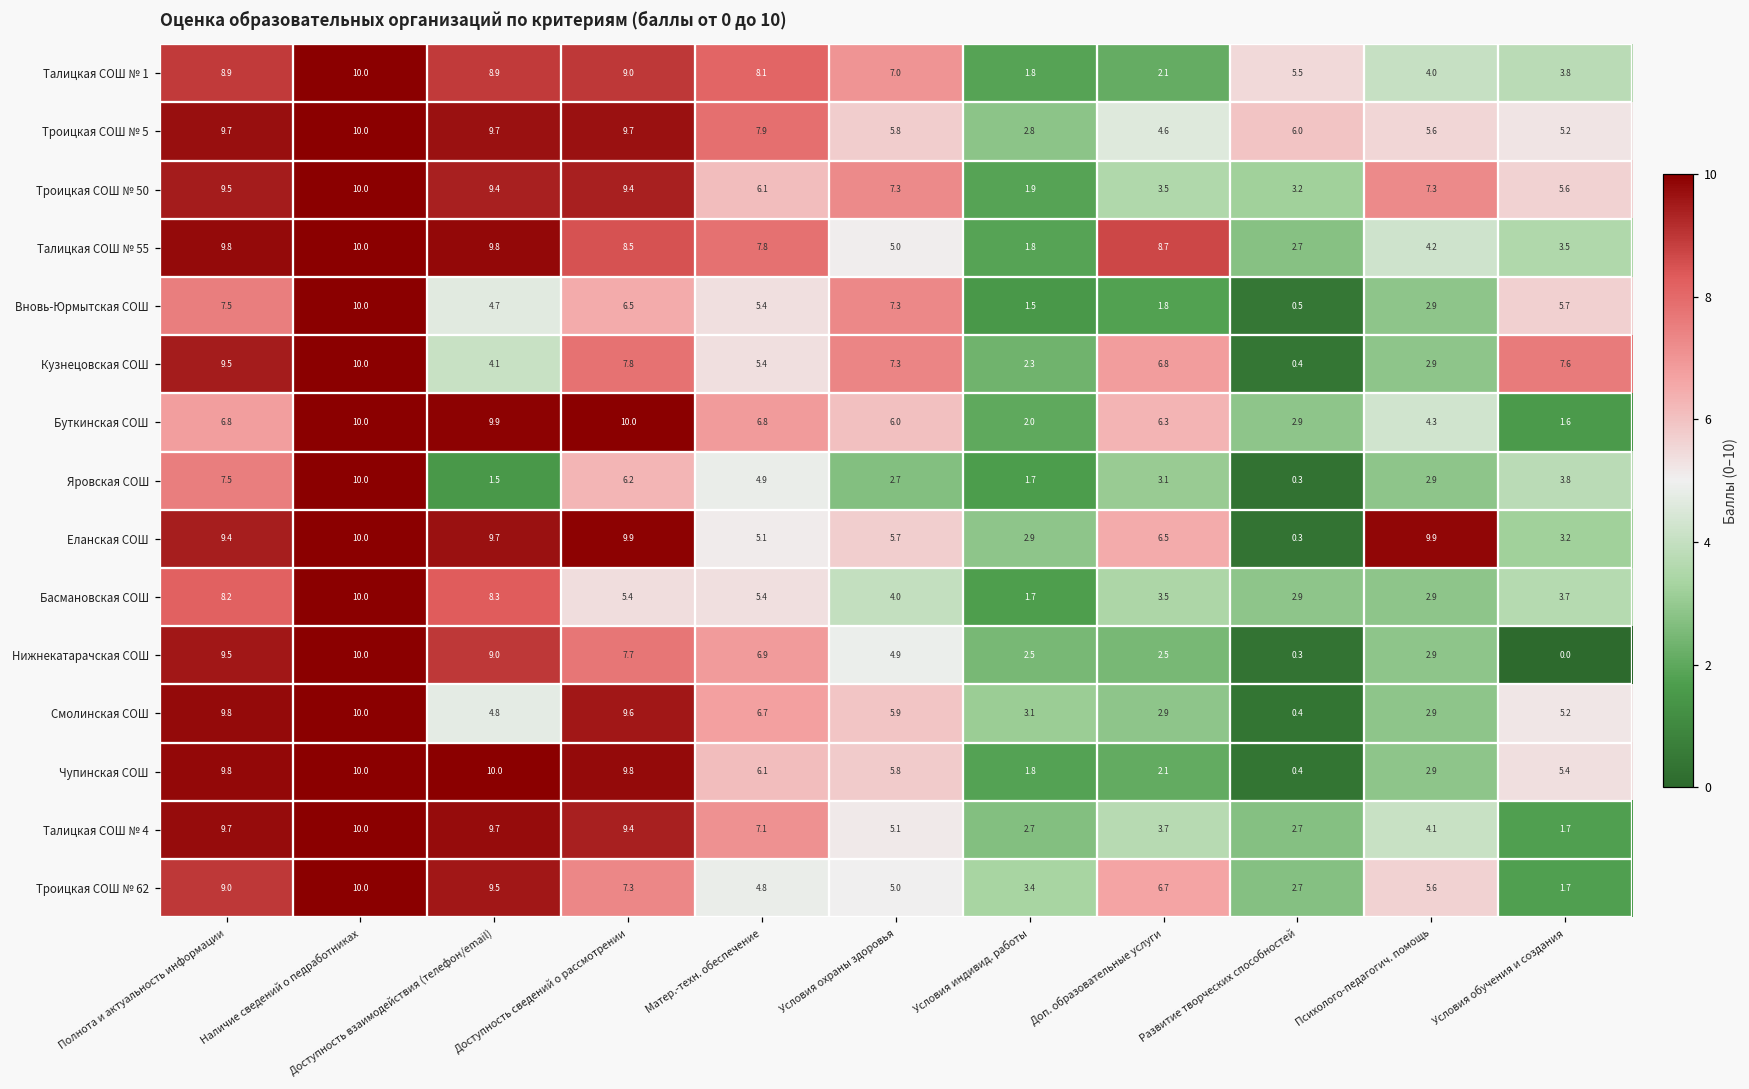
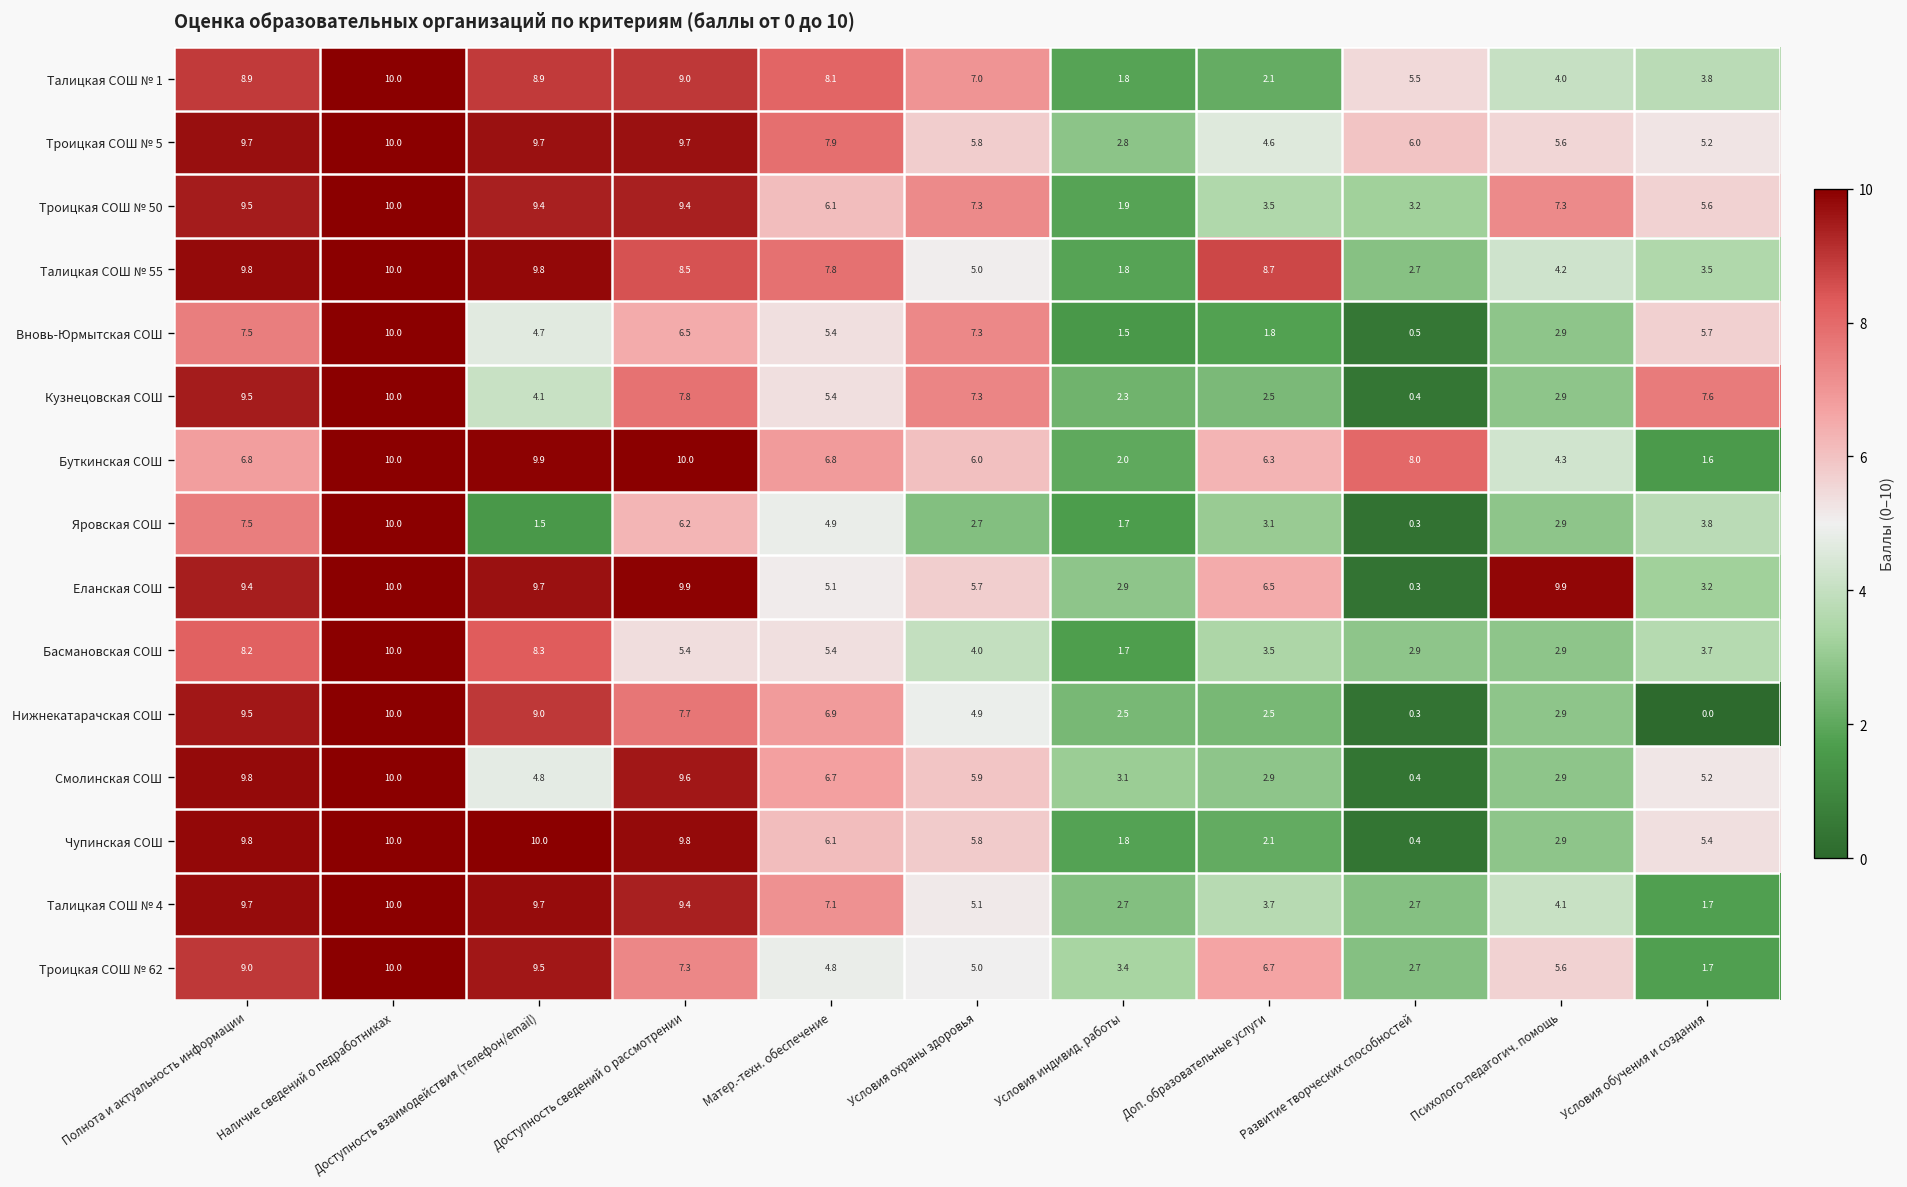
  {
    "Талицкая СОШ № 1": {
      "Полнота и актуальность информации": 8.9,
      "Наличие сведений о педработниках": 10.0,
      "Доступность взаимодействия (телефон/email)": 8.9,
      "Доступность сведений о рассмотрении": 9.0,
      "Матер.-техн. обеспечение": 8.1,
      "Условия охраны здоровья": 7.0,
      "Условия индивид. работы": 1.8,
      "Доп. образовательные услуги": 2.1,
      "Развитие творческих способностей": 5.5,
      "Психолого-педагогич. помощь": 4.0,
      "Условия обучения и создания": 3.8
    },
    "Троицкая СОШ № 5": {
      "Полнота и актуальность информации": 9.7,
      "Наличие сведений о педработниках": 10.0,
      "Доступность взаимодействия (телефон/email)": 9.7,
      "Доступность сведений о рассмотрении": 9.7,
      "Матер.-техн. обеспечение": 7.9,
      "Условия охраны здоровья": 5.8,
      "Условия индивид. работы": 2.8,
      "Доп. образовательные услуги": 4.6,
      "Развитие творческих способностей": 6.0,
      "Психолого-педагогич. помощь": 5.6,
      "Условия обучения и создания": 5.2
    },
    "Троицкая СОШ № 50": {
      "Полнота и актуальность информации": 9.5,
      "Наличие сведений о педработниках": 10.0,
      "Доступность взаимодействия (телефон/email)": 9.4,
      "Доступность сведений о рассмотрении": 9.4,
      "Матер.-техн. обеспечение": 6.1,
      "Условия охраны здоровья": 7.3,
      "Условия индивид. работы": 1.9,
      "Доп. образовательные услуги": 3.5,
      "Развитие творческих способностей": 3.2,
      "Психолого-педагогич. помощь": 7.3,
      "Условия обучения и создания": 5.6
    },
    "Талицкая СОШ № 55": {
      "Полнота и актуальность информации": 9.8,
      "Наличие сведений о педработниках": 10.0,
      "Доступность взаимодействия (телефон/email)": 9.8,
      "Доступность сведений о рассмотрении": 8.5,
      "Матер.-техн. обеспечение": 7.8,
      "Условия охраны здоровья": 5.0,
      "Условия индивид. работы": 1.8,
      "Доп. образовательные услуги": 8.7,
      "Развитие творческих способностей": 2.7,
      "Психолого-педагогич. помощь": 4.2,
      "Условия обучения и создания": 3.5
    },
    "Вновь-Юрмытская СОШ": {
      "Полнота и актуальность информации": 7.5,
      "Наличие сведений о педработниках": 10.0,
      "Доступность взаимодействия (телефон/email)": 4.7,
      "Доступность сведений о рассмотрении": 6.5,
      "Матер.-техн. обеспечение": 5.4,
      "Условия охраны здоровья": 7.3,
      "Условия индивид. работы": 1.5,
      "Доп. образовательные услуги": 1.8,
      "Развитие творческих способностей": 0.5,
      "Психолого-педагогич. помощь": 2.9,
      "Условия обучения и создания": 5.7
    },
    "Кузнецовская СОШ": {
      "Полнота и актуальность информации": 9.5,
      "Наличие сведений о педработниках": 10.0,
      "Доступность взаимодействия (телефон/email)": 4.1,
      "Доступность сведений о рассмотрении": 7.8,
      "Матер.-техн. обеспечение": 5.4,
      "Условия охраны здоровья": 7.3,
      "Условия индивид. работы": 2.3,
-     "Доп. образовательные услуги": 6.8,
+     "Доп. образовательные услуги": 2.5,
      "Развитие творческих способностей": 0.4,
      "Психолого-педагогич. помощь": 2.9,
      "Условия обучения и создания": 7.6
    },
    "Буткинская СОШ": {
      "Полнота и актуальность информации": 6.8,
      "Наличие сведений о педработниках": 10.0,
      "Доступность взаимодействия (телефон/email)": 9.9,
      "Доступность сведений о рассмотрении": 10.0,
      "Матер.-техн. обеспечение": 6.8,
      "Условия охраны здоровья": 6.0,
      "Условия индивид. работы": 2.0,
      "Доп. образовательные услуги": 6.3,
-     "Развитие творческих способностей": 2.9,
+     "Развитие творческих способностей": 8.0,
      "Психолого-педагогич. помощь": 4.3,
      "Условия обучения и создания": 1.6
    },
    "Яровская СОШ": {
      "Полнота и актуальность информации": 7.5,
      "Наличие сведений о педработниках": 10.0,
      "Доступность взаимодействия (телефон/email)": 1.5,
      "Доступность сведений о рассмотрении": 6.2,
      "Матер.-техн. обеспечение": 4.9,
      "Условия охраны здоровья": 2.7,
      "Условия индивид. работы": 1.7,
      "Доп. образовательные услуги": 3.1,
      "Развитие творческих способностей": 0.3,
      "Психолого-педагогич. помощь": 2.9,
      "Условия обучения и создания": 3.8
    },
    "Еланская СОШ": {
      "Полнота и актуальность информации": 9.4,
      "Наличие сведений о педработниках": 10.0,
      "Доступность взаимодействия (телефон/email)": 9.7,
      "Доступность сведений о рассмотрении": 9.9,
      "Матер.-техн. обеспечение": 5.1,
      "Условия охраны здоровья": 5.7,
      "Условия индивид. работы": 2.9,
      "Доп. образовательные услуги": 6.5,
      "Развитие творческих способностей": 0.3,
      "Психолого-педагогич. помощь": 9.9,
      "Условия обучения и создания": 3.2
    },
    "Басмановская СОШ": {
      "Полнота и актуальность информации": 8.2,
      "Наличие сведений о педработниках": 10.0,
      "Доступность взаимодействия (телефон/email)": 8.3,
      "Доступность сведений о рассмотрении": 5.4,
      "Матер.-техн. обеспечение": 5.4,
      "Условия охраны здоровья": 4.0,
      "Условия индивид. работы": 1.7,
      "Доп. образовательные услуги": 3.5,
      "Развитие творческих способностей": 2.9,
      "Психолого-педагогич. помощь": 2.9,
      "Условия обучения и создания": 3.7
    },
    "Нижнекатарачская СОШ": {
      "Полнота и актуальность информации": 9.5,
      "Наличие сведений о педработниках": 10.0,
      "Доступность взаимодействия (телефон/email)": 9.0,
      "Доступность сведений о рассмотрении": 7.7,
      "Матер.-техн. обеспечение": 6.9,
      "Условия охраны здоровья": 4.9,
      "Условия индивид. работы": 2.5,
      "Доп. образовательные услуги": 2.5,
      "Развитие творческих способностей": 0.3,
      "Психолого-педагогич. помощь": 2.9,
      "Условия обучения и создания": 0.0
    },
    "Смолинская СОШ": {
      "Полнота и актуальность информации": 9.8,
      "Наличие сведений о педработниках": 10.0,
      "Доступность взаимодействия (телефон/email)": 4.8,
      "Доступность сведений о рассмотрении": 9.6,
      "Матер.-техн. обеспечение": 6.7,
      "Условия охраны здоровья": 5.9,
      "Условия индивид. работы": 3.1,
      "Доп. образовательные услуги": 2.9,
      "Развитие творческих способностей": 0.4,
      "Психолого-педагогич. помощь": 2.9,
      "Условия обучения и создания": 5.2
    },
    "Чупинская СОШ": {
      "Полнота и актуальность информации": 9.8,
      "Наличие сведений о педработниках": 10.0,
      "Доступность взаимодействия (телефон/email)": 10.0,
      "Доступность сведений о рассмотрении": 9.8,
      "Матер.-техн. обеспечение": 6.1,
      "Условия охраны здоровья": 5.8,
      "Условия индивид. работы": 1.8,
      "Доп. образовательные услуги": 2.1,
      "Развитие творческих способностей": 0.4,
      "Психолого-педагогич. помощь": 2.9,
      "Условия обучения и создания": 5.4
    },
    "Талицкая СОШ № 4": {
      "Полнота и актуальность информации": 9.7,
      "Наличие сведений о педработниках": 10.0,
      "Доступность взаимодействия (телефон/email)": 9.7,
      "Доступность сведений о рассмотрении": 9.4,
      "Матер.-техн. обеспечение": 7.1,
      "Условия охраны здоровья": 5.1,
      "Условия индивид. работы": 2.7,
      "Доп. образовательные услуги": 3.7,
      "Развитие творческих способностей": 2.7,
      "Психолого-педагогич. помощь": 4.1,
      "Условия обучения и создания": 1.7
    },
    "Троицкая СОШ № 62": {
      "Полнота и актуальность информации": 9.0,
      "Наличие сведений о педработниках": 10.0,
      "Доступность взаимодействия (телефон/email)": 9.5,
      "Доступность сведений о рассмотрении": 7.3,
      "Матер.-техн. обеспечение": 4.8,
      "Условия охраны здоровья": 5.0,
      "Условия индивид. работы": 3.4,
      "Доп. образовательные услуги": 6.7,
      "Развитие творческих способностей": 2.7,
      "Психолого-педагогич. помощь": 5.6,
      "Условия обучения и создания": 1.7
    }
  }
